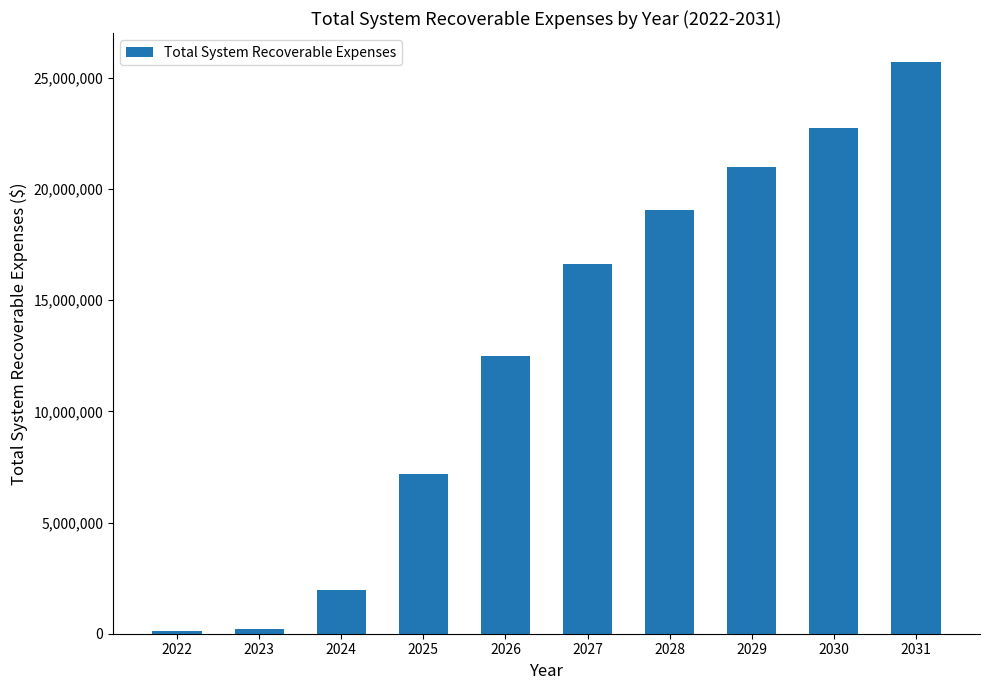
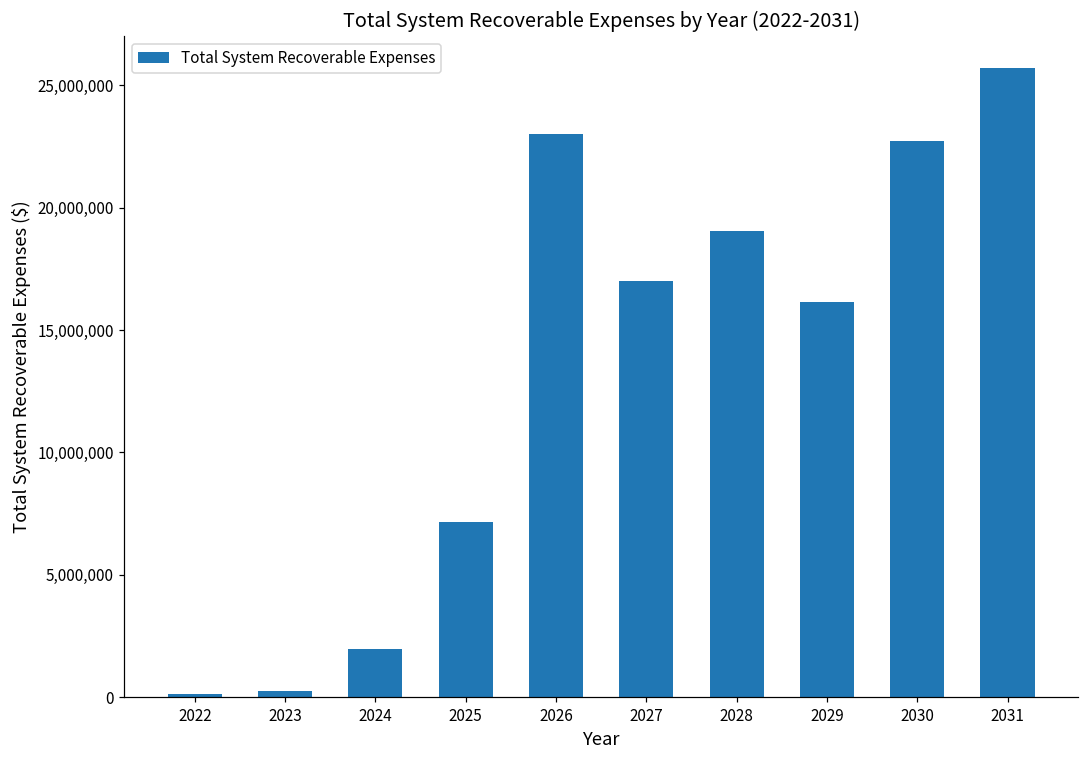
  {
    "2022": "100,000",
    "2023": "200,000",
    "2024": "2,000,000",
    "2025": "7,200,000",
-   "2026": "12,500,000",
-   "2027": "16,600,000",
+   "2026": "23,000,000",
+   "2027": "17,000,000",
    "2028": "19,000,000",
-   "2029": "21,000,000",
+   "2029": "16,200,000",
    "2030": "22,700,000",
    "2031": "25,700,000"
  }
